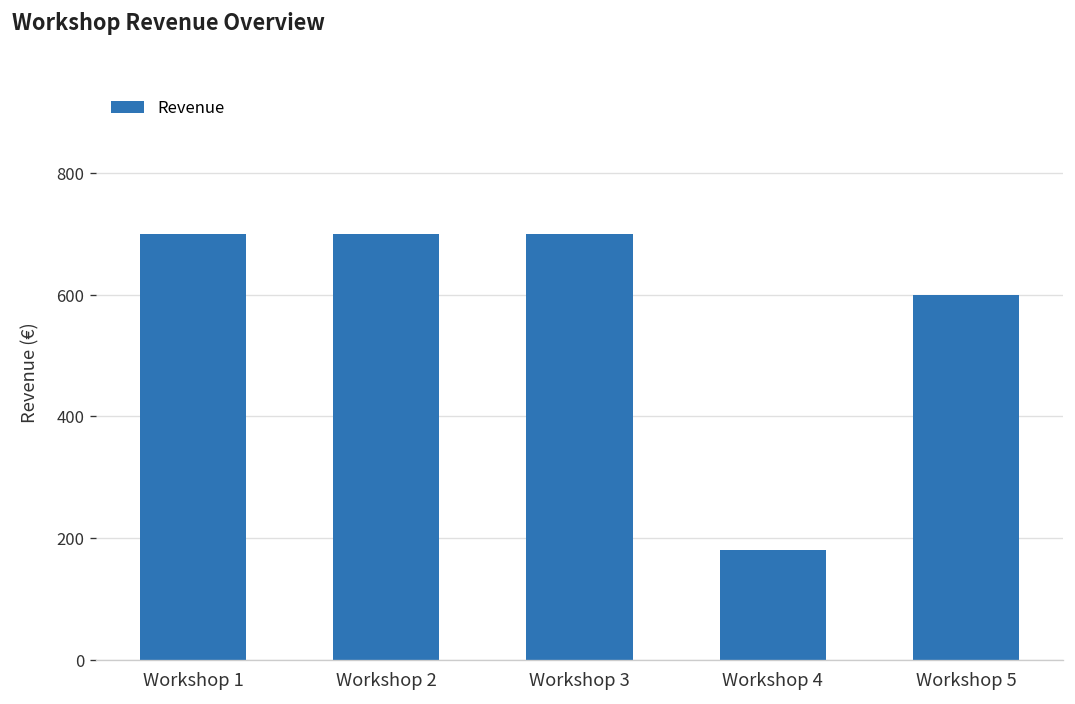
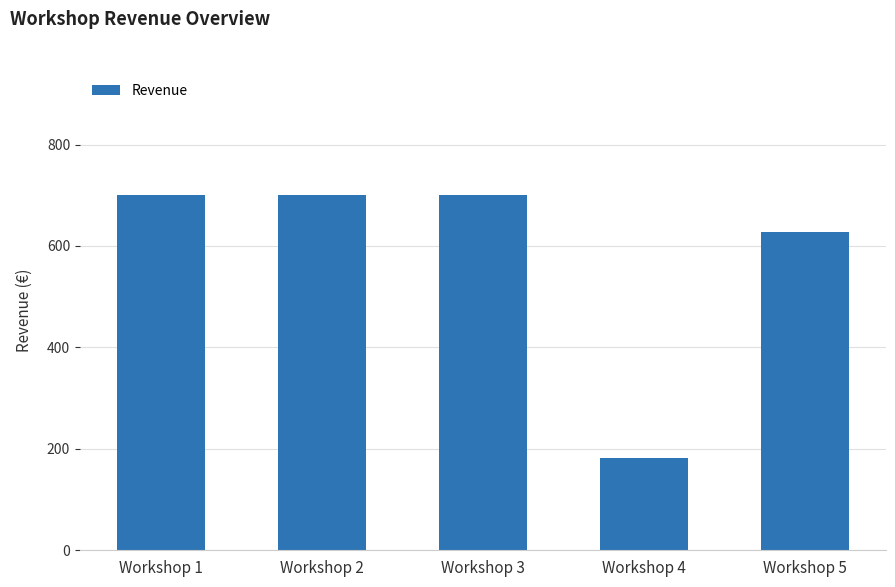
  {
    "Workshop 1": 700,
    "Workshop 2": 700,
    "Workshop 3": 700,
    "Workshop 4": 180,
-   "Workshop 5": 600
+   "Workshop 5": 630
  }
